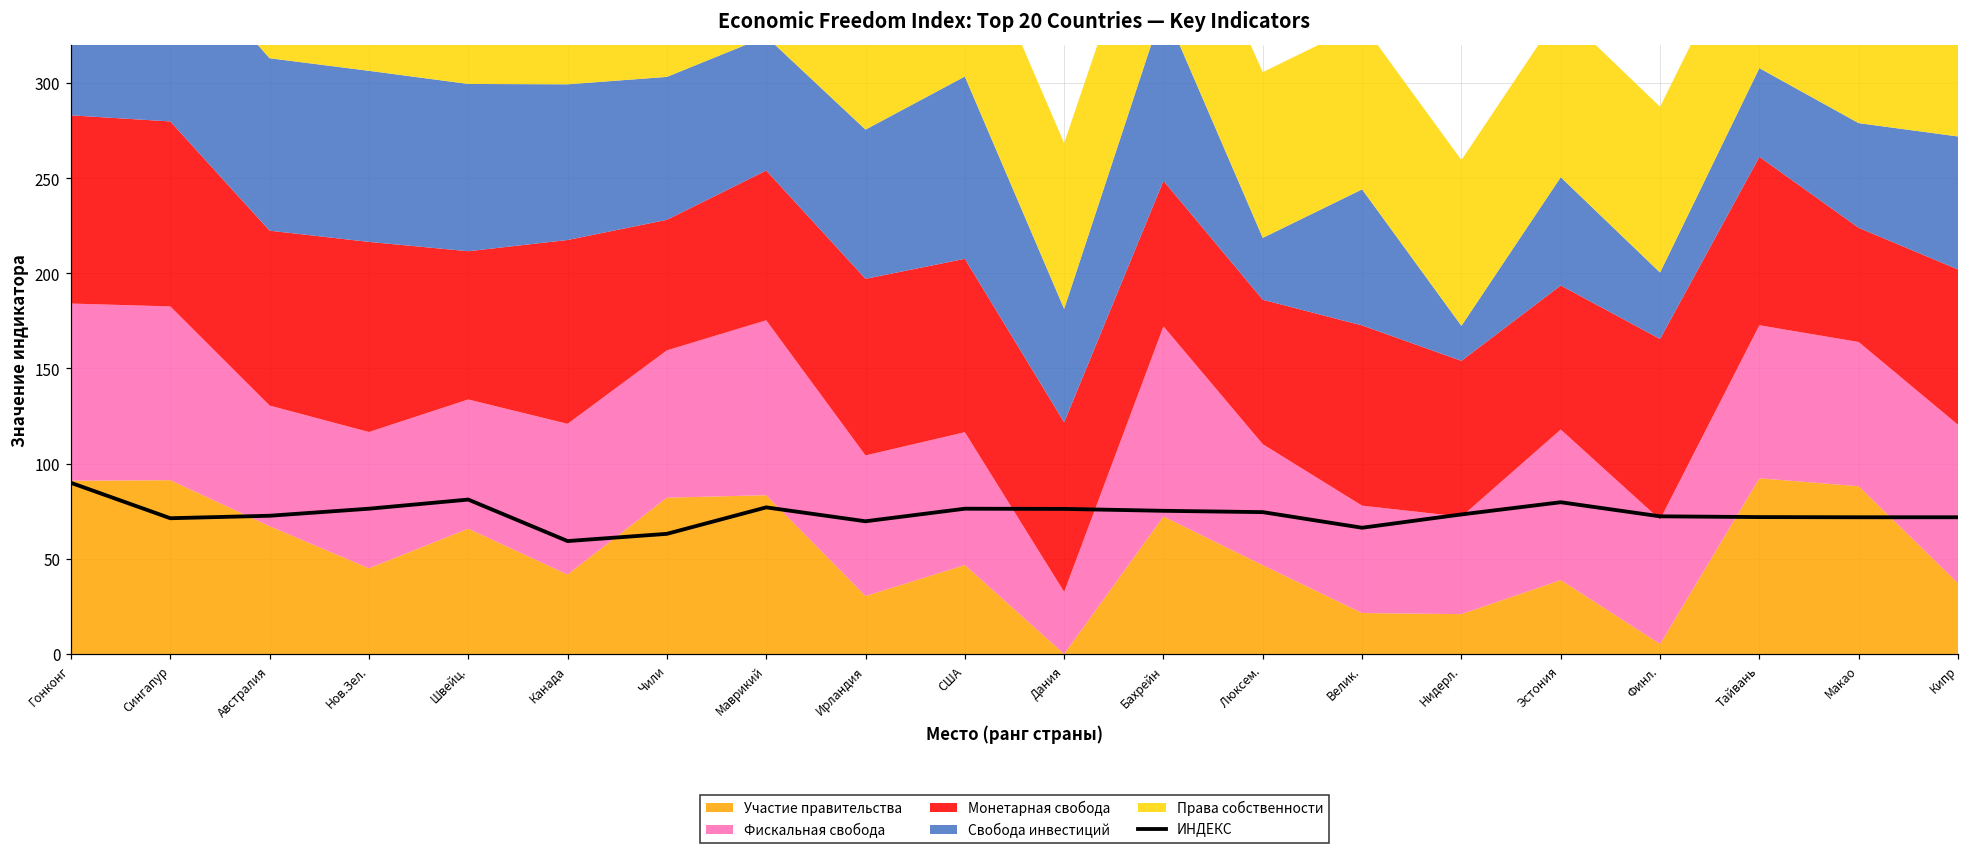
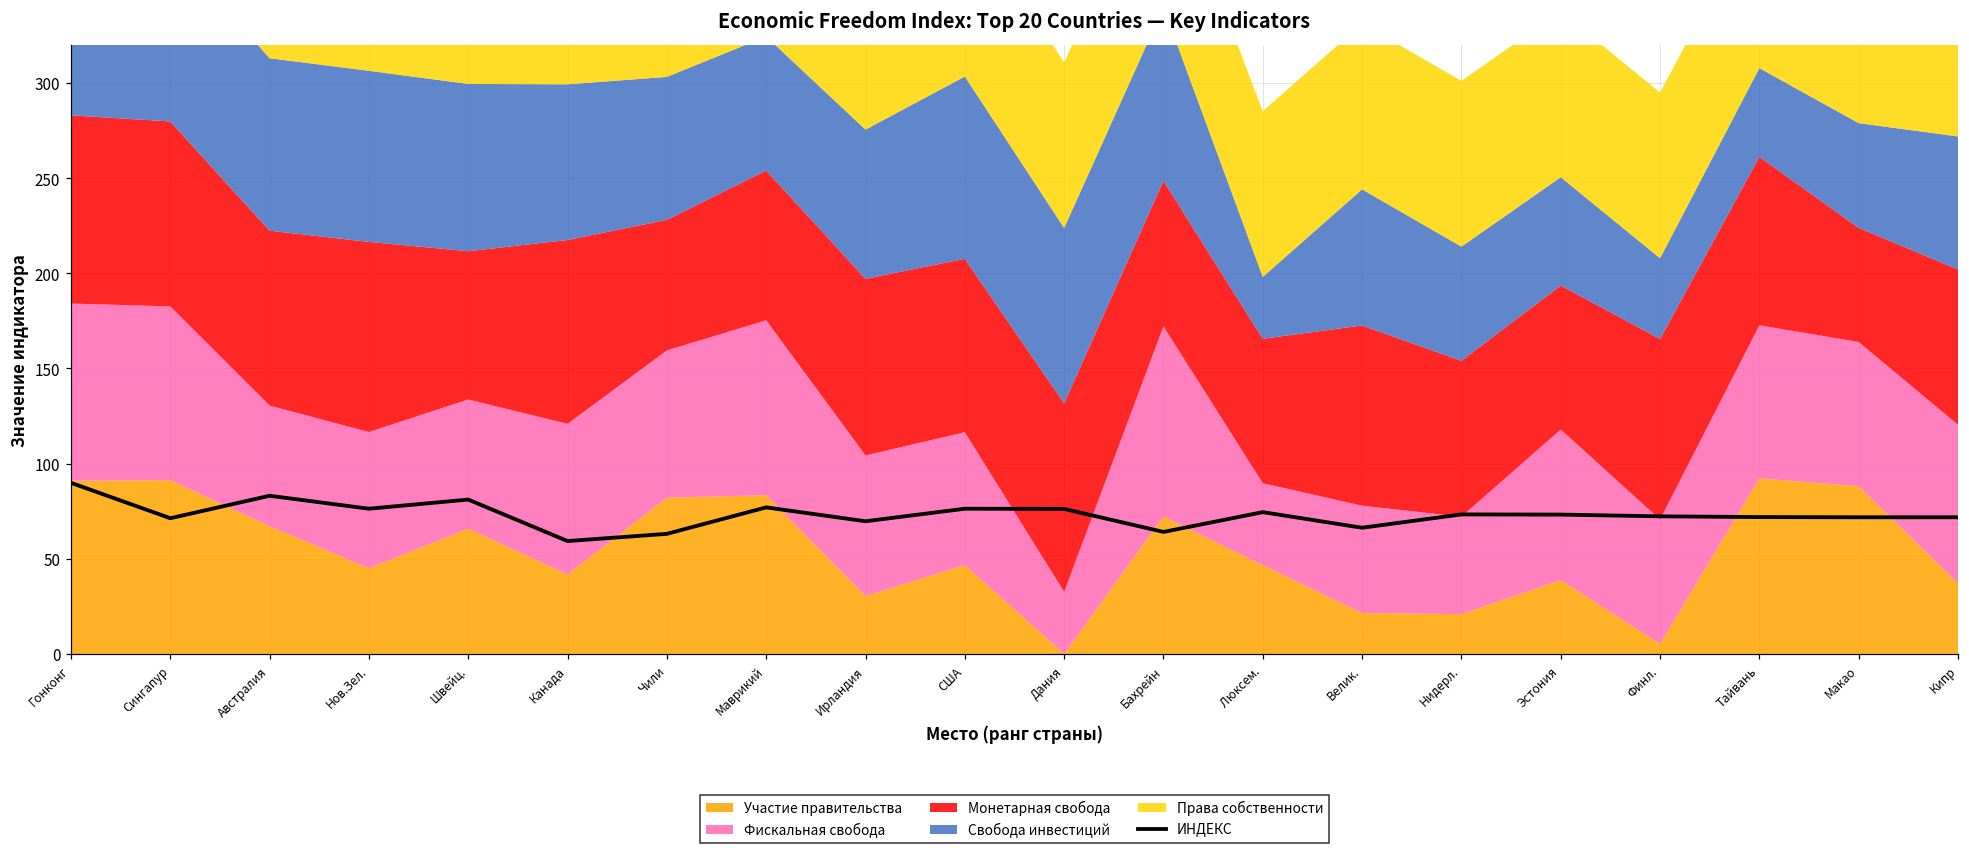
  {
    "ИНДЕКС": {
      "Сингапур": 71,
-     "Австралия": 73,
+     "Австралия": 83,
      "Нов.Зел.": 76,
      "Швейц.": 81,
      "Канада": 59,
      "Чили": 63,
      "Маврикий": 77,
      "Ирландия": 70,
      "США": 76,
      "Дания": 76,
-     "Бахрейн": 75,
+     "Бахрейн": 64,
      "Люксем.": 75,
      "Велик.": 66,
-     "Эстония": 80,
+     "Эстония": 73,
      "Финл.": 72,
      "Тайвань": 72,
      "Макао": 72,
      "Кипр": 72
    },
    "Фискальная свобода": {
      "Гонконг": 93,
      "Сингапур": 91,
      "Австралия": 63,
      "Нов.Зел.": 72,
      "Швейц.": 68,
      "Канада": 79,
      "Чили": 77,
      "Маврикий": 92,
      "Ирландия": 74,
      "США": 70,
      "Дания": 33,
      "Бахрейн": 100,
-     "Люксем.": 64,
+     "Люксем.": 43,
      "Велик.": 56,
      "Эстония": 79,
      "Финл.": 65,
      "Тайвань": 80,
      "Макао": 76,
      "Кипр": 83
    },
    "Монетарная свобода": {
      "Гонконг": 99,
      "Сингапур": 97,
      "Австралия": 92,
      "Нов.Зел.": 100,
      "Швейц.": 78,
      "Канада": 97,
      "Чили": 69,
      "Маврикий": 79,
      "Ирландия": 93,
      "США": 91,
-     "Дания": 89,
+     "Дания": 99,
      "Бахрейн": 77,
      "Люксем.": 76,
      "Велик.": 95,
      "Нидерл.": 82,
      "Эстония": 76,
      "Финл.": 95,
      "Тайвань": 89,
      "Макао": 60,
      "Кипр": 82
    },
    "Свобода инвестиций": {
      "Австралия": 91,
      "Нов.Зел.": 90,
      "Швейц.": 88,
      "Канада": 82,
      "Чили": 75,
      "Ирландия": 78,
      "США": 96,
-     "Дания": 60,
+     "Дания": 92,
      "Люксем.": 33,
      "Велик.": 72,
-     "Нидерл.": 18,
+     "Нидерл.": 60,
      "Эстония": 57,
-     "Финл.": 35,
+     "Финл.": 42,
      "Тайвань": 47,
      "Макао": 55,
      "Кипр": 70
    }
  }
